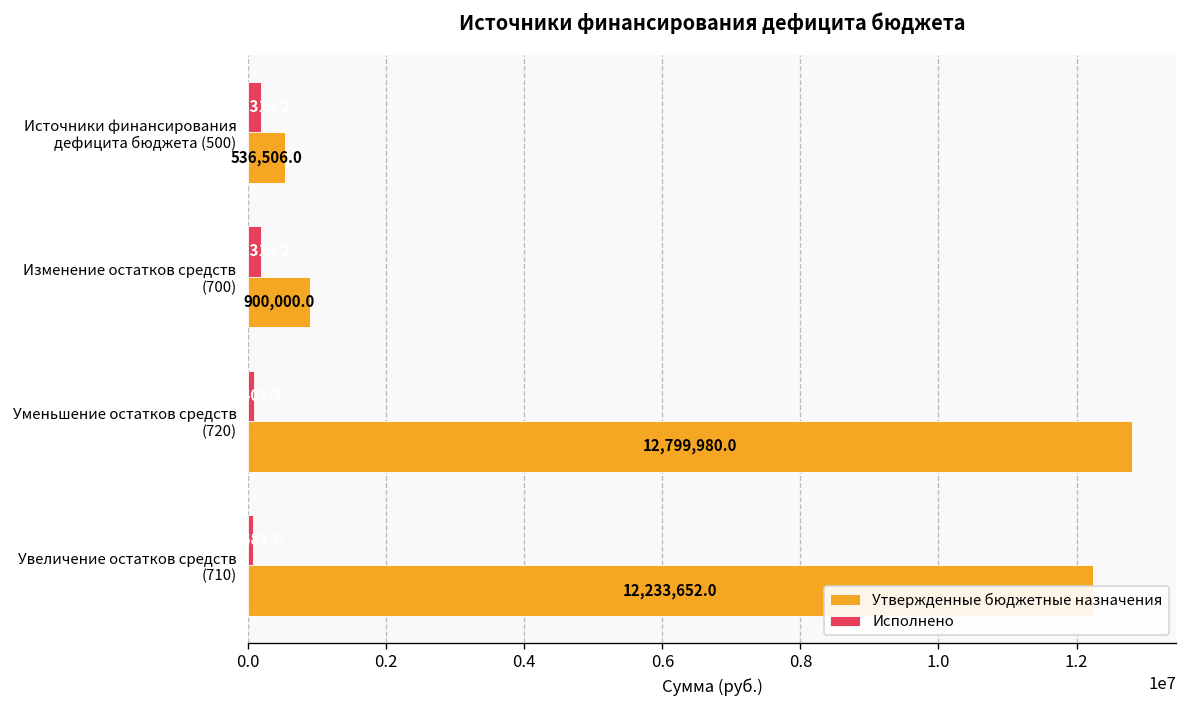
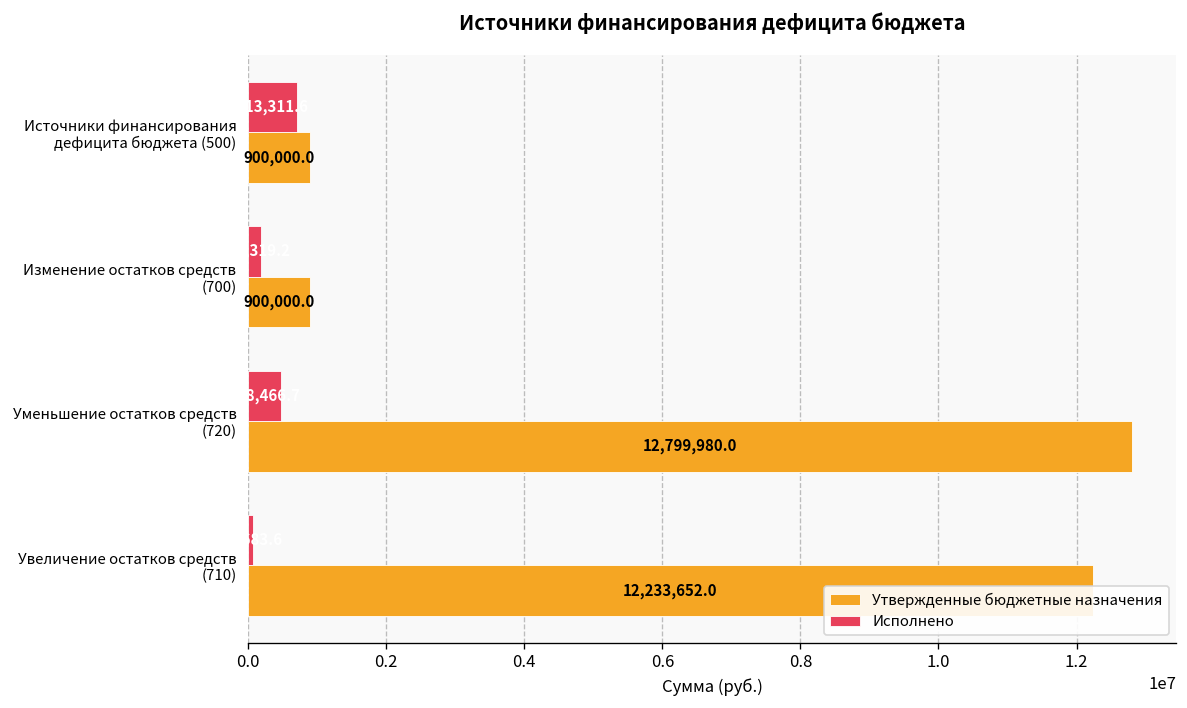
  {
    "Утвержденные бюджетные назначения": {
-     "Источники финансирования дефицита бюджета (500)": "536,506.0",
+     "Источники финансирования дефицита бюджета (500)": "900,000.0",
      "Изменение остатков средств (700)": "900,000.0",
      "Уменьшение остатков средств (720)": "12,799,980.0"
    },
    "Исполнено": {
-     "Источники финансирования дефицита бюджета (500)": "200000",
+     "Источники финансирования дефицита бюджета (500)": "700000",
      "Изменение остатков средств (700)": "200000",
-     "Уменьшение остатков средств (720)": "100000",
+     "Уменьшение остатков средств (720)": "500000",
      "Увеличение остатков средств (710)": "100000"
    }
  }
